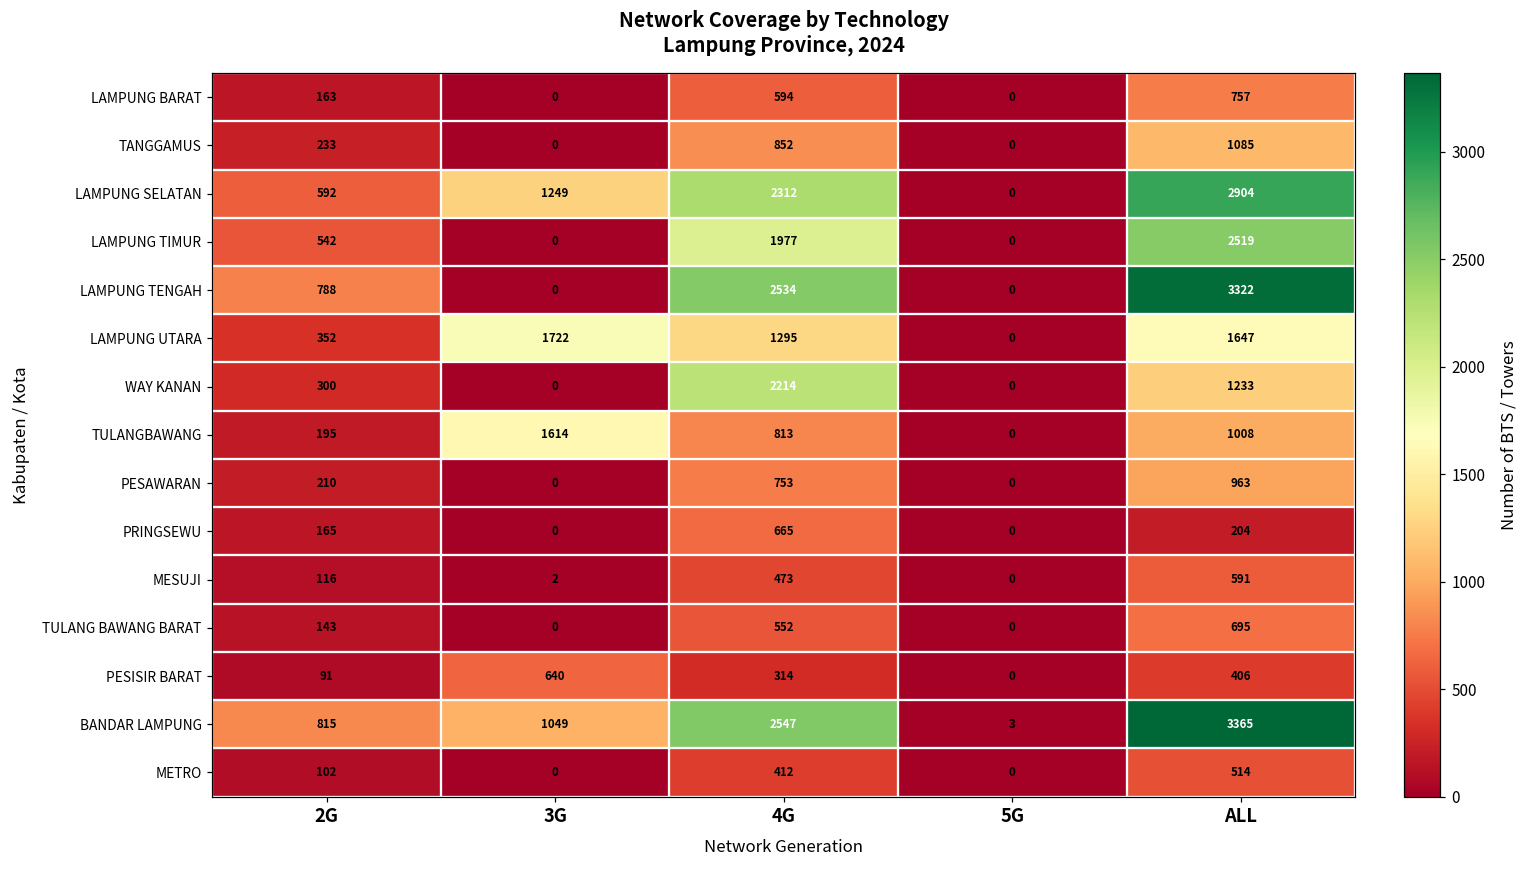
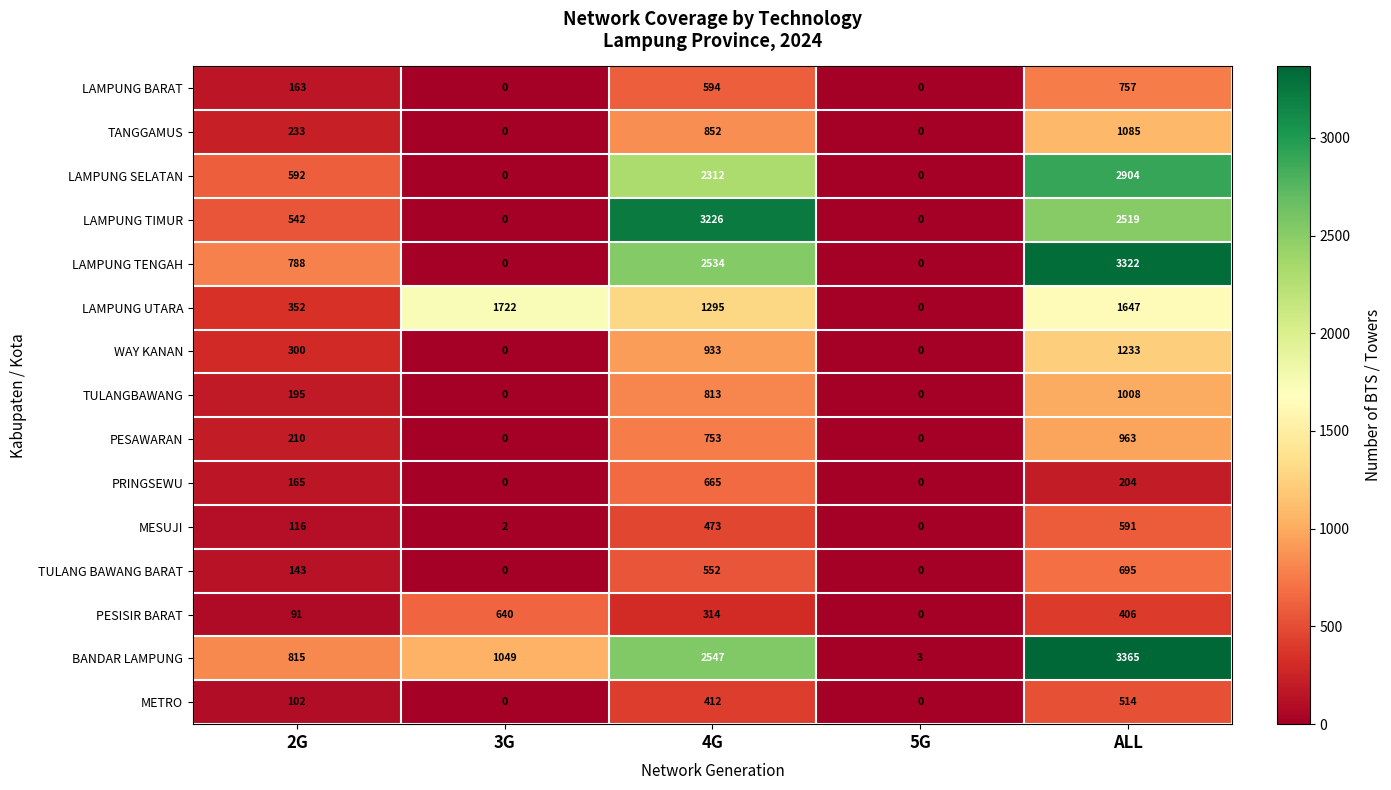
  {
    "LAMPUNG BARAT": {
      "2G": 163,
      "3G": 0,
      "4G": 594,
      "5G": 0,
      "ALL": 757
    },
    "TANGGAMUS": {
      "2G": 233,
      "3G": 0,
      "4G": 852,
      "5G": 0,
      "ALL": 1085
    },
    "LAMPUNG SELATAN": {
      "2G": 592,
-     "3G": 1249,
+     "3G": 0,
      "4G": 2312,
      "5G": 0,
      "ALL": 2904
    },
    "LAMPUNG TIMUR": {
      "2G": 542,
      "3G": 0,
-     "4G": 1977,
+     "4G": 3226,
      "5G": 0,
      "ALL": 2519
    },
    "LAMPUNG TENGAH": {
      "2G": 788,
      "3G": 0,
      "4G": 2534,
      "5G": 0,
      "ALL": 3322
    },
    "LAMPUNG UTARA": {
      "2G": 352,
      "3G": 1722,
      "4G": 1295,
      "5G": 0,
      "ALL": 1647
    },
    "WAY KANAN": {
      "2G": 300,
      "3G": 0,
-     "4G": 2214,
+     "4G": 933,
      "5G": 0,
      "ALL": 1233
    },
    "TULANGBAWANG": {
      "2G": 195,
-     "3G": 1614,
+     "3G": 0,
      "4G": 813,
      "5G": 0,
      "ALL": 1008
    },
    "PESAWARAN": {
      "2G": 210,
      "3G": 0,
      "4G": 753,
      "5G": 0,
      "ALL": 963
    },
    "PRINGSEWU": {
      "2G": 165,
      "3G": 0,
      "4G": 665,
      "5G": 0,
      "ALL": 204
    },
    "MESUJI": {
      "2G": 116,
      "3G": 2,
      "4G": 473,
      "5G": 0,
      "ALL": 591
    },
    "TULANG BAWANG BARAT": {
      "2G": 143,
      "3G": 0,
      "4G": 552,
      "5G": 0,
      "ALL": 695
    },
    "PESISIR BARAT": {
      "2G": 91,
      "3G": 640,
      "4G": 314,
      "5G": 0,
      "ALL": 406
    },
    "BANDAR LAMPUNG": {
      "2G": 815,
      "3G": 1049,
      "4G": 2547,
      "5G": 3,
      "ALL": 3365
    },
    "METRO": {
      "2G": 102,
      "3G": 0,
      "4G": 412,
      "5G": 0,
      "ALL": 514
    }
  }
